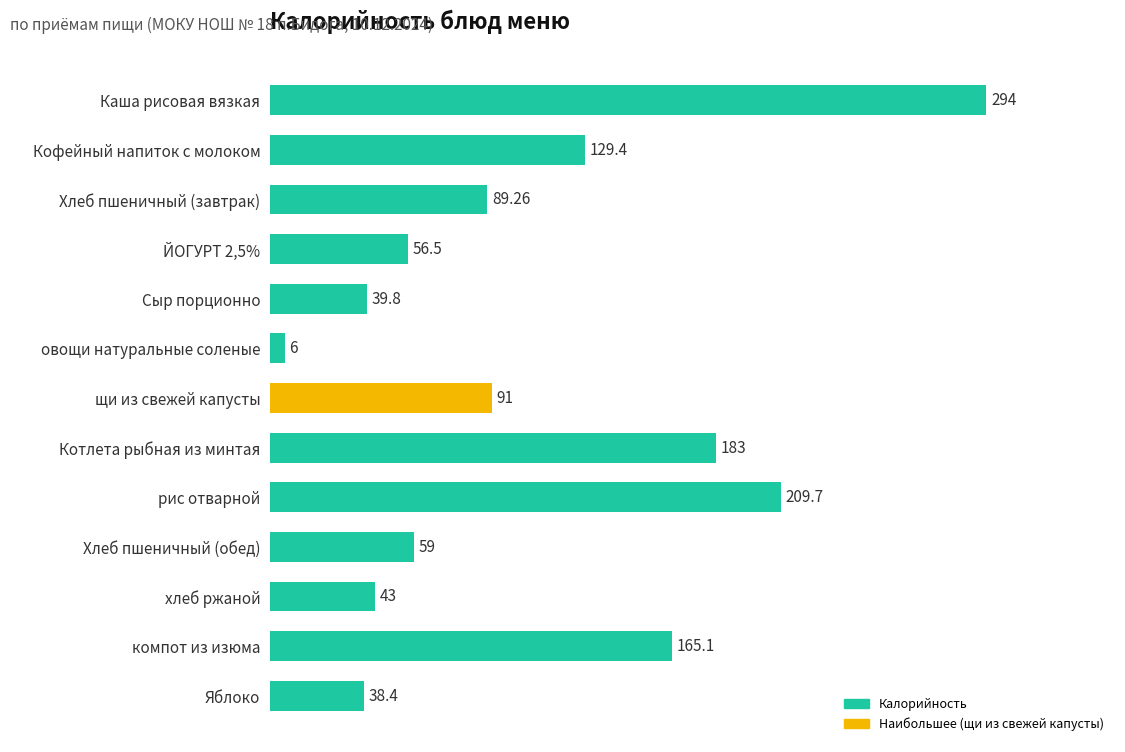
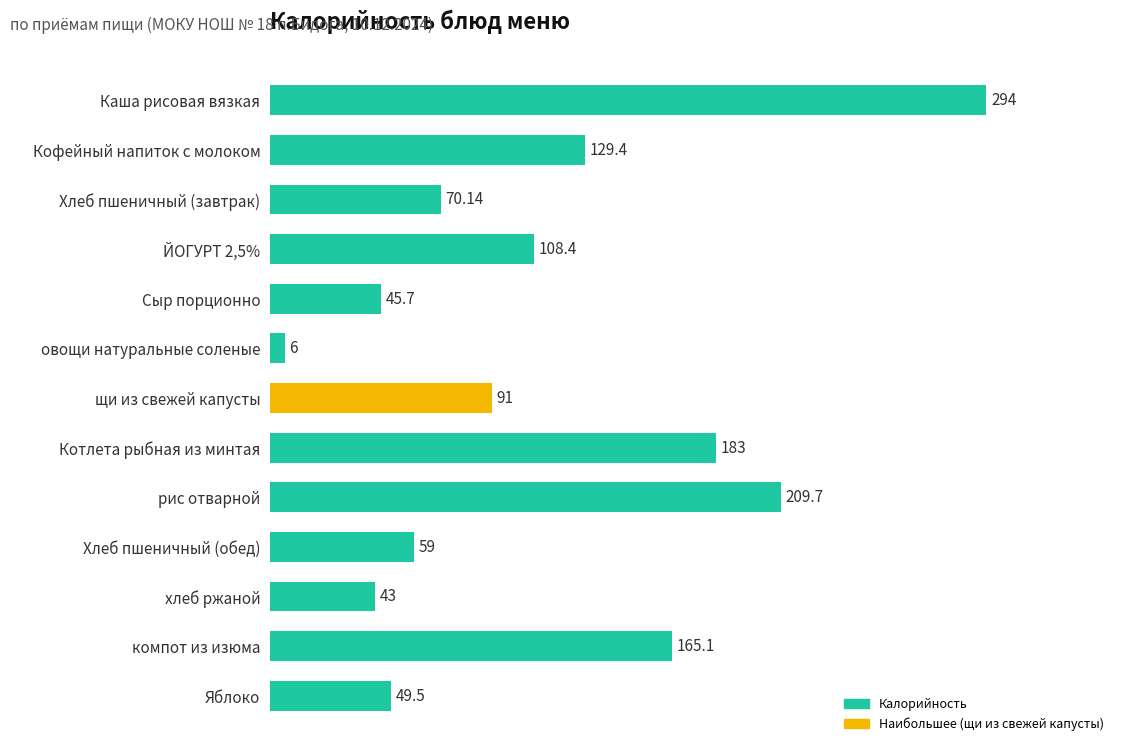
  {
    "Каша рисовая вязкая": 294,
    "Кофейный напиток с молоком": 129.4,
-   "Хлеб пшеничный (завтрак)": 89.26,
-   "ЙОГУРТ 2,5%": 56.5,
-   "Сыр порционно": 39.8,
+   "Хлеб пшеничный (завтрак)": 70.14,
+   "ЙОГУРТ 2,5%": 108.4,
+   "Сыр порционно": 45.7,
    "овощи натуральные соленые": 6,
    "щи из свежей капусты": 91,
    "Котлета рыбная из минтая": 183,
    "рис отварной": 209.7,
    "Хлеб пшеничный (обед)": 59,
    "хлеб ржаной": 43,
    "компот из изюма": 165.1,
-   "Яблоко": 38.4
+   "Яблоко": 49.5
  }
